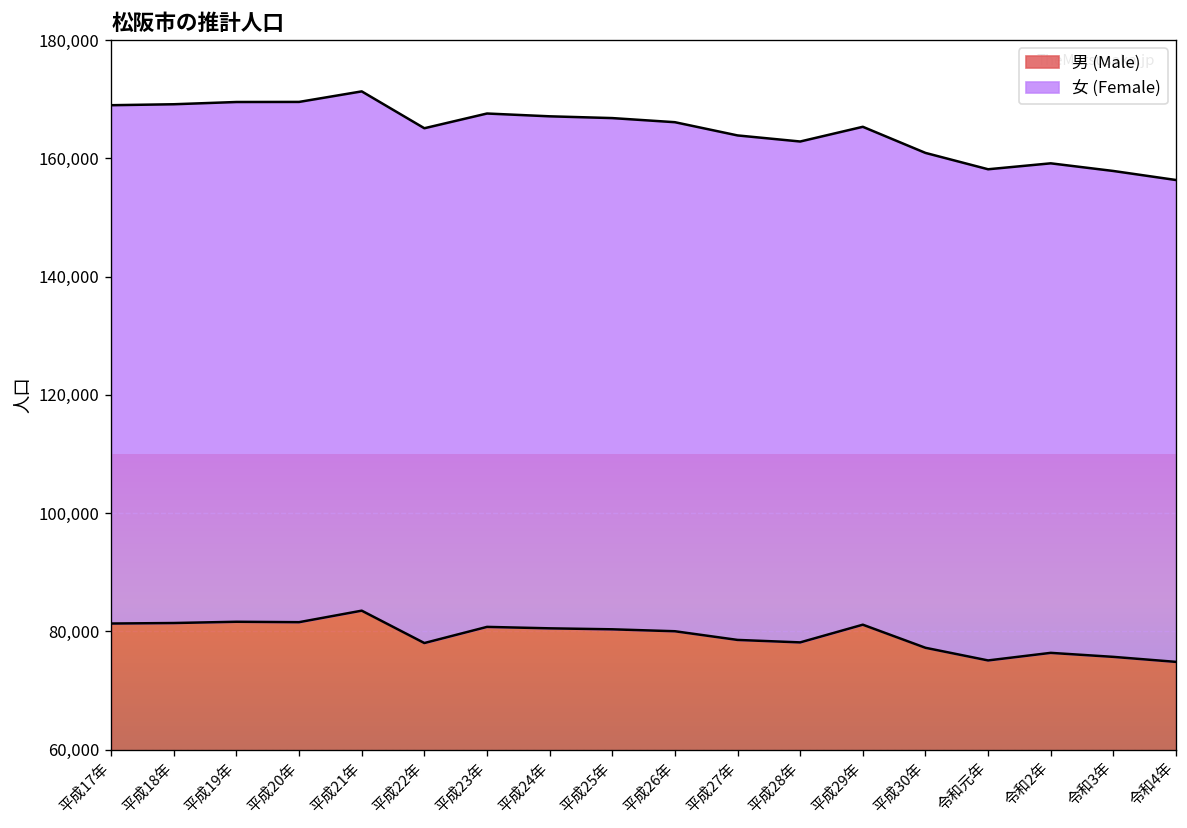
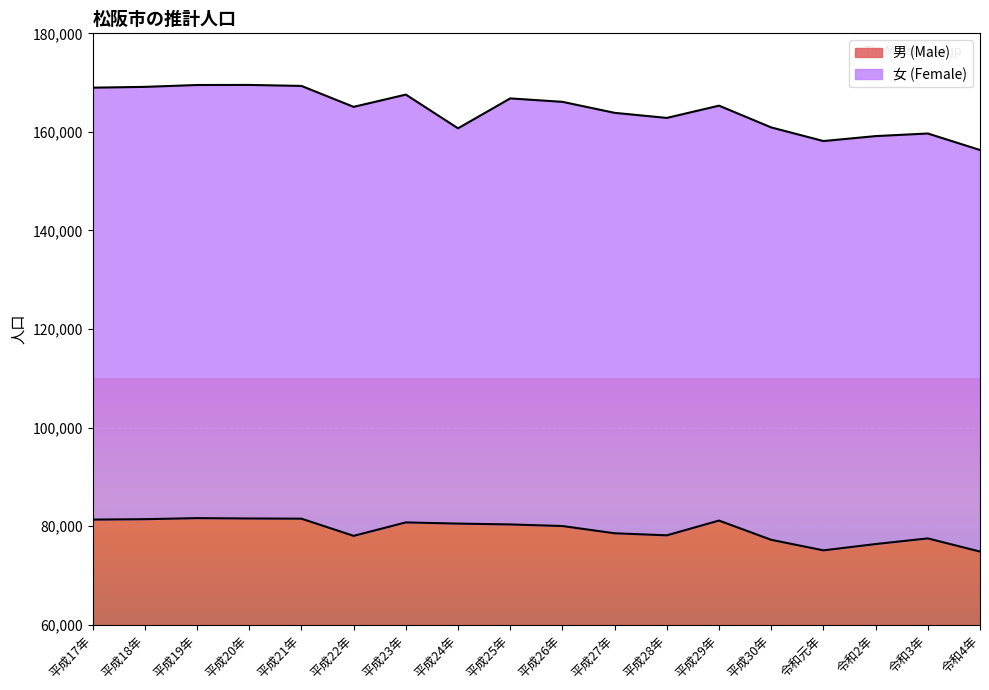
  {
    "男 (Male)": {
      "平成17年": "81,000",
      "平成18年": "81,000",
      "平成19年": "82,000",
      "平成20年": "82,000",
-     "平成21年": "83,000",
+     "平成21年": "82,000",
      "平成22年": "78,000",
      "平成23年": "81,000",
      "平成24年": "81,000",
      "平成25年": "80,000",
      "平成26年": "80,000",
      "平成27年": "79,000",
      "平成28年": "78,000",
      "平成29年": "81,000",
      "平成30年": "77,000",
      "令和元年": "75,000",
      "令和2年": "76,000",
-     "令和3年": "76,000",
+     "令和3年": "78,000",
      "令和4年": "75,000"
    },
    "女 (Female)": {
      "平成17年": "88,000",
      "平成18年": "88,000",
      "平成19年": "88,000",
      "平成20年": "88,000",
      "平成21年": "88,000",
      "平成22年": "87,000",
      "平成23年": "87,000",
-     "平成24年": "87,000",
+     "平成24年": "80,000",
      "平成25年": "86,000",
      "平成26年": "86,000",
      "平成27年": "85,000",
      "平成28年": "85,000",
      "平成29年": "84,000",
      "平成30年": "84,000",
      "令和元年": "83,000",
      "令和2年": "83,000",
      "令和3年": "82,000",
      "令和4年": "81,000"
    }
  }
